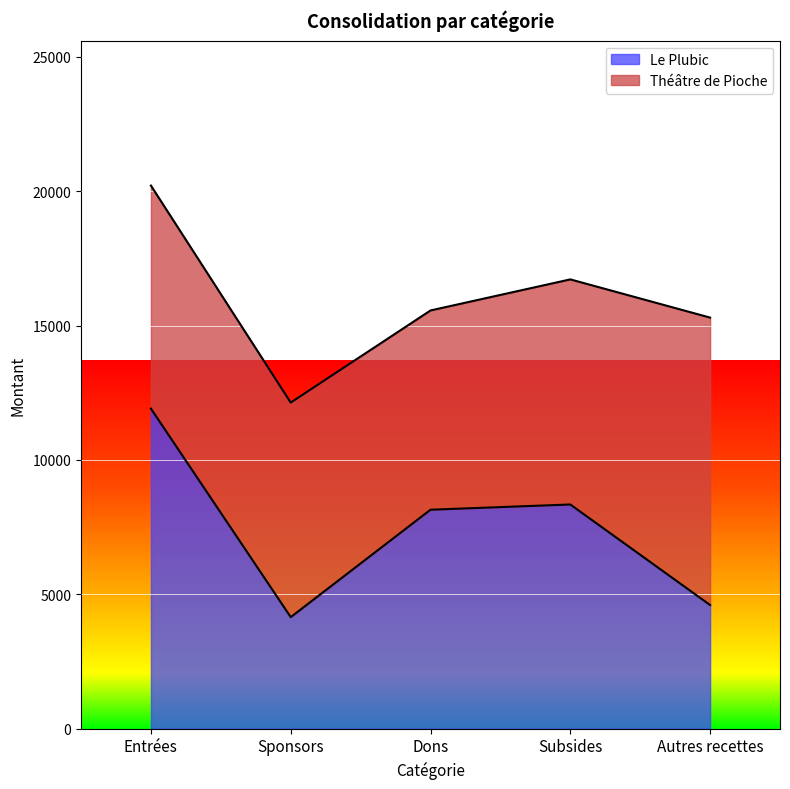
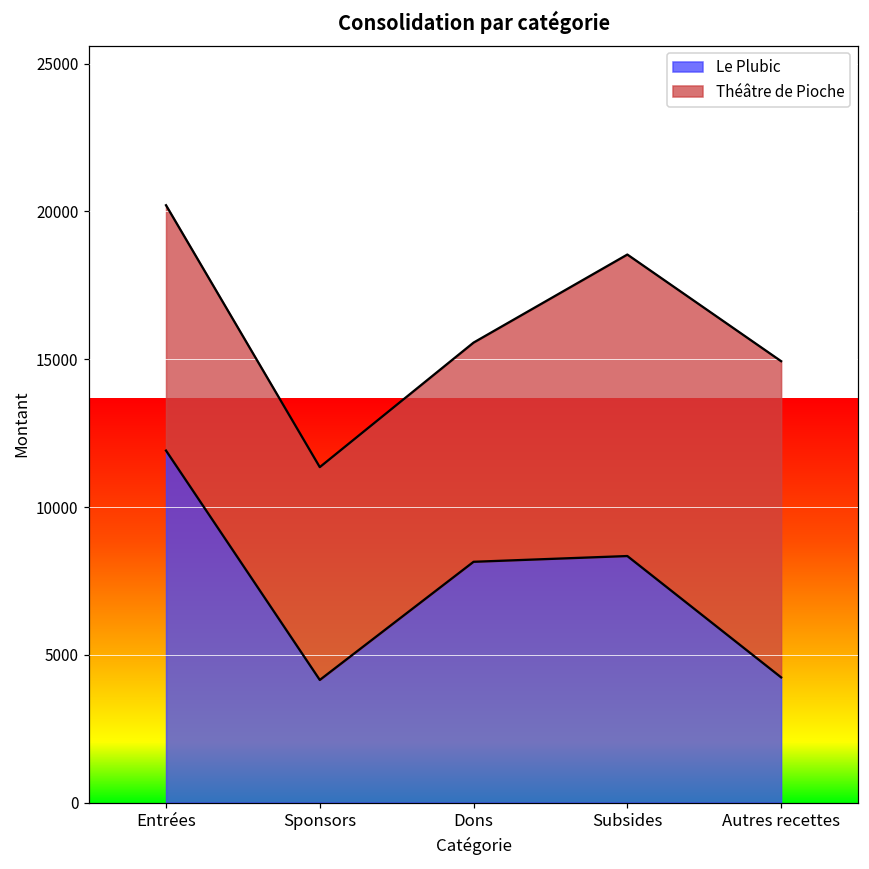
  {
    "Le Plubic": {
      "Entrées": 11900,
      "Sponsors": 4200,
      "Dons": 8100,
      "Subsides": 8300,
-     "Autres recettes": 4600
+     "Autres recettes": 4200
    },
    "Théâtre de Pioche": {
      "Entrées": 8300,
-     "Sponsors": 8000,
+     "Sponsors": 7200,
      "Dons": 7400,
-     "Subsides": 8400,
+     "Subsides": 10200,
      "Autres recettes": 10700
    }
  }
